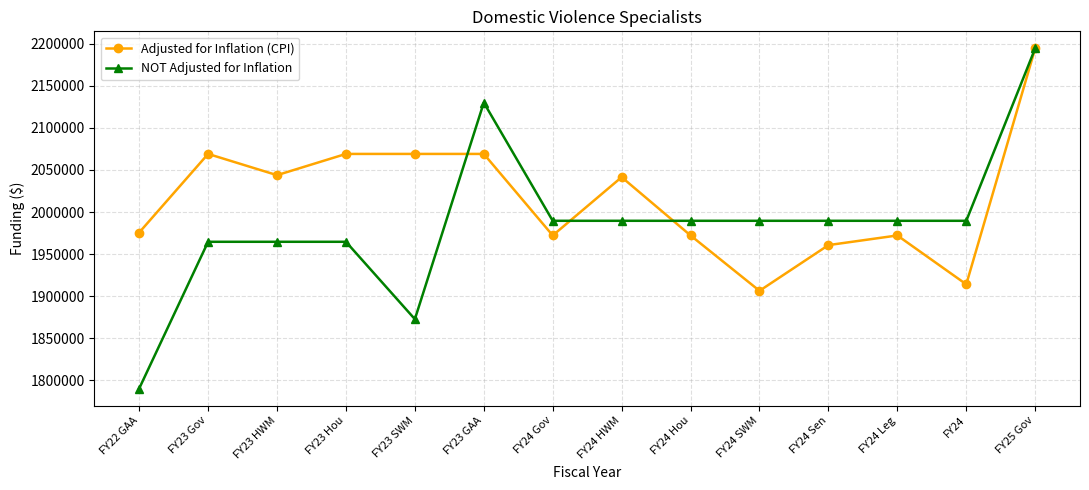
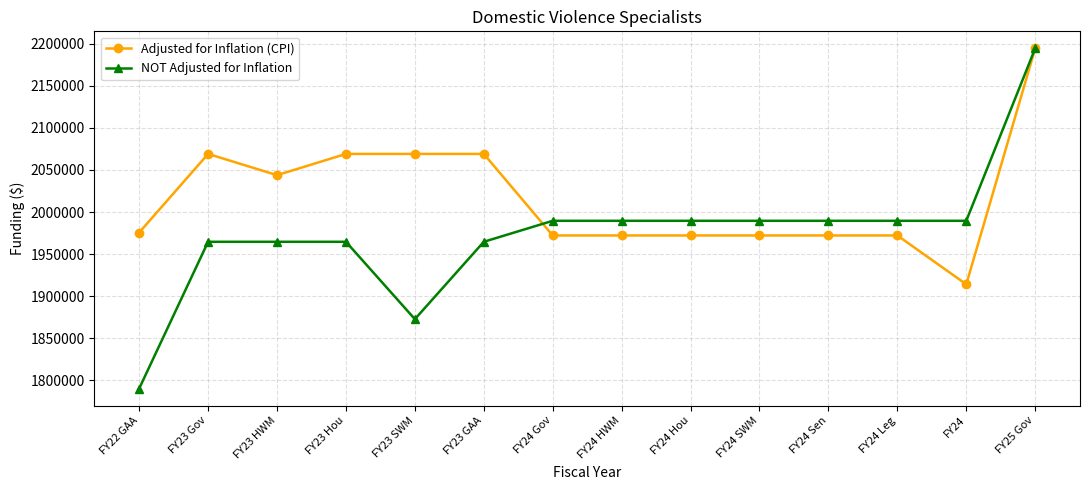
  {
    "Adjusted for Inflation (CPI)": {
      "FY22 GAA": 1980000,
      "FY23 Gov": 2070000,
      "FY23 HWM": 2040000,
      "FY23 Hou": 2070000,
      "FY23 SWM": 2070000,
      "FY23 GAA": 2070000,
      "FY24 Gov": 1970000,
-     "FY24 HWM": 2040000,
+     "FY24 HWM": 1970000,
      "FY24 Hou": 1970000,
-     "FY24 SWM": 1910000,
-     "FY24 Sen": 1960000,
+     "FY24 SWM": 1970000,
+     "FY24 Sen": 1970000,
      "FY24 Leg": 1970000,
      "FY24": 1910000
    },
    "NOT Adjusted for Inflation": {
      "FY22 GAA": 1790000,
      "FY23 Gov": 1960000,
      "FY23 HWM": 1960000,
      "FY23 Hou": 1960000,
      "FY23 SWM": 1870000,
-     "FY23 GAA": 2130000,
+     "FY23 GAA": 1960000,
      "FY24 Gov": 1990000,
      "FY24 HWM": 1990000,
      "FY24 Hou": 1990000,
      "FY24 SWM": 1990000,
      "FY24 Sen": 1990000,
      "FY24 Leg": 1990000,
      "FY24": 1990000
    }
  }
